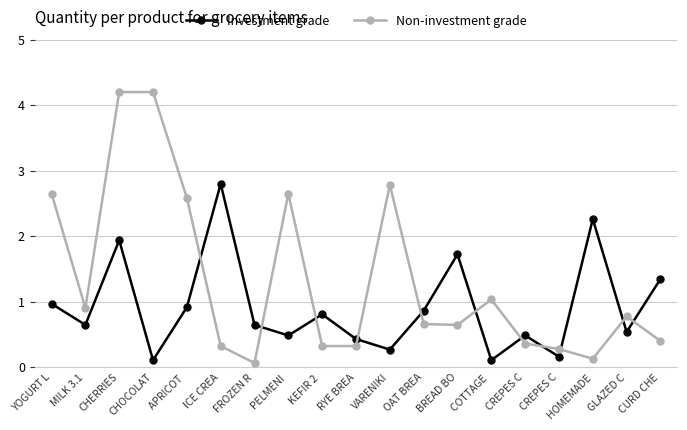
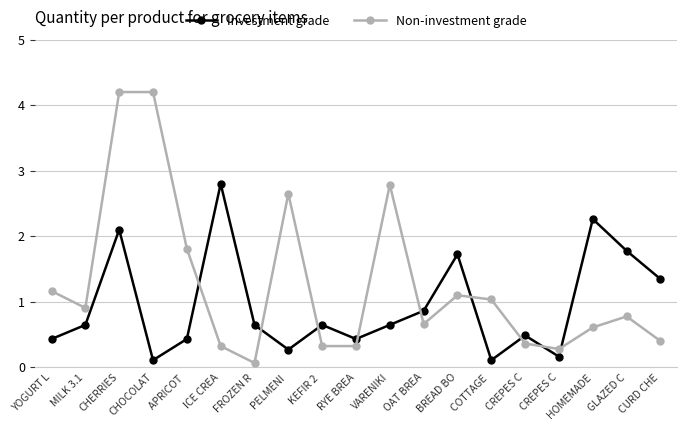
  {
    "Investment grade": {
-     "YOGURT L": 1.0,
+     "YOGURT L": 0.4,
      "MILK 3.1": 0.6,
-     "CHERRIES": 1.9,
+     "CHERRIES": 2.1,
      "CHOCOLAT": 0.1,
-     "APRICOT": 0.9,
+     "APRICOT": 0.4,
      "ICE CREA": 2.8,
      "FROZEN R": 0.6,
-     "PELMENI": 0.5,
-     "KEFIR 2": 0.8,
+     "PELMENI": 0.3,
+     "KEFIR 2": 0.6,
      "RYE BREA": 0.4,
-     "VARENIKI": 0.3,
+     "VARENIKI": 0.6,
      "OAT BREA": 0.9,
      "BREAD BO": 1.7,
      "COTTAGE": 0.1,
      "HOMEMADE": 2.3,
-     "GLAZED C": 0.5,
+     "GLAZED C": 1.8,
      "CURD CHE": 1.3
    },
    "Non-investment grade": {
-     "YOGURT L": 2.6,
+     "YOGURT L": 1.2,
      "MILK 3.1": 0.9,
      "CHERRIES": 4.2,
      "CHOCOLAT": 4.2,
-     "APRICOT": 2.6,
+     "APRICOT": 1.8,
      "ICE CREA": 0.3,
      "FROZEN R": 0.1,
      "PELMENI": 2.6,
      "KEFIR 2": 0.3,
      "RYE BREA": 0.3,
      "VARENIKI": 2.8,
      "OAT BREA": 0.7,
-     "BREAD BO": 0.6,
+     "BREAD BO": 1.1,
      "COTTAGE": 1.0,
-     "HOMEMADE": 0.1,
+     "HOMEMADE": 0.6,
      "GLAZED C": 0.8,
      "CURD CHE": 0.4
    }
  }
